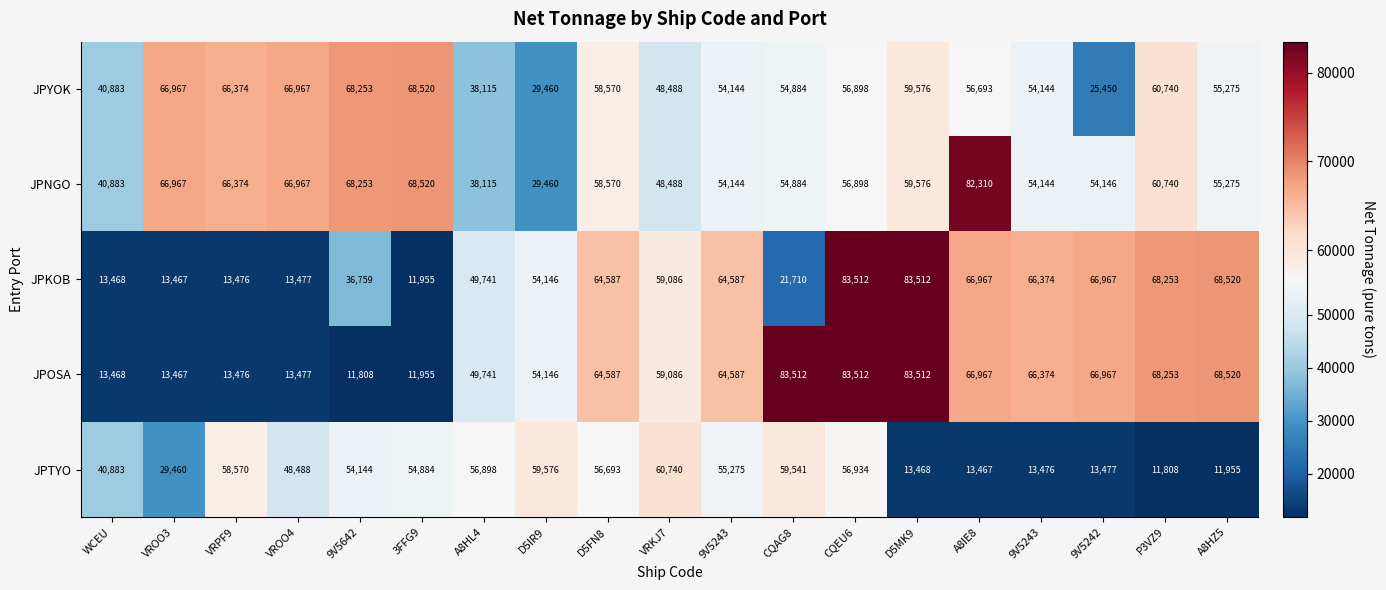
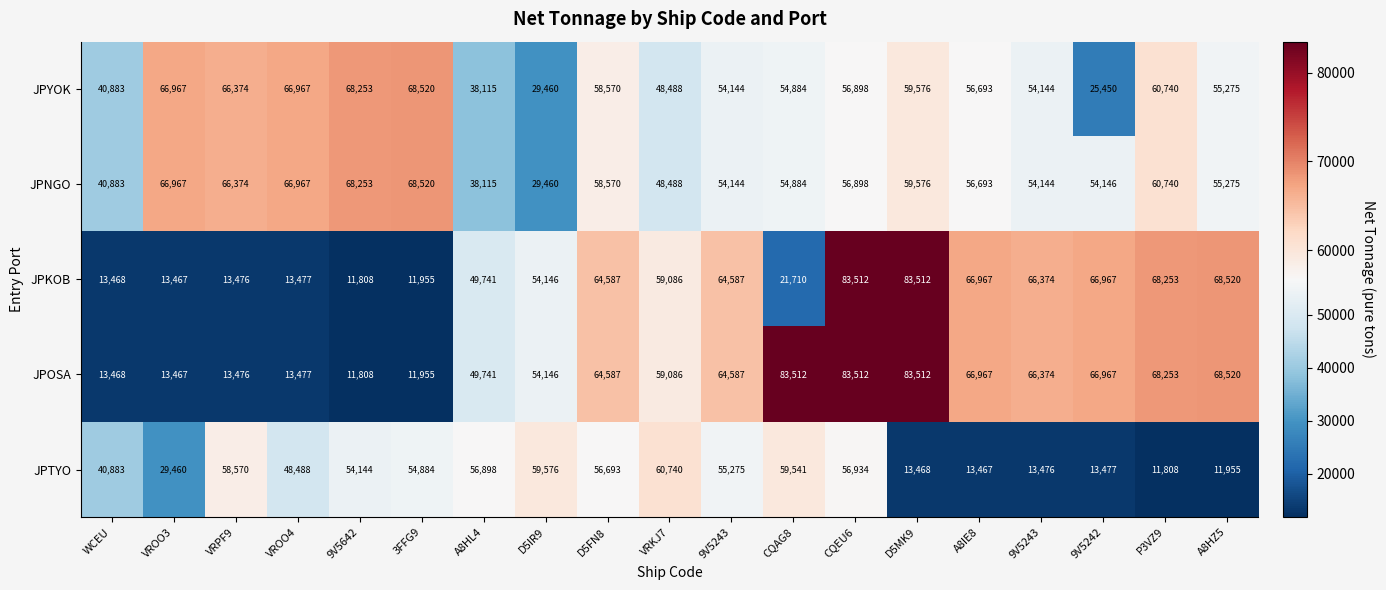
  {
    "JPYOK": {
      "WCEU": "40,883",
      "VROO3": "66,967",
      "VRPF9": "66,374",
      "VROO4": "66,967",
      "9V5642": "68,253",
      "3FFG9": "68,520",
      "A8HL4": "38,115",
      "D5IR9": "29,460",
      "D5FN8": "58,570",
      "VRKJ7": "48,488",
      "CQAG8": "54,884",
      "CQEU6": "56,898",
      "D5MK9": "59,576",
      "A8IE8": "56,693",
      "9V5242": "25,450",
      "P3VZ9": "60,740",
      "A8HZ5": "55,275"
    },
    "JPNGO": {
      "WCEU": "40,883",
      "VROO3": "66,967",
      "VRPF9": "66,374",
      "VROO4": "66,967",
      "9V5642": "68,253",
      "3FFG9": "68,520",
      "A8HL4": "38,115",
      "D5IR9": "29,460",
      "D5FN8": "58,570",
      "VRKJ7": "48,488",
      "CQAG8": "54,884",
      "CQEU6": "56,898",
      "D5MK9": "59,576",
-     "A8IE8": "82,310",
+     "A8IE8": "56,693",
      "9V5242": "54,146",
      "P3VZ9": "60,740",
      "A8HZ5": "55,275"
    },
    "JPKOB": {
      "WCEU": "13,468",
      "VROO3": "13,467",
      "VRPF9": "13,476",
      "VROO4": "13,477",
-     "9V5642": "36,759",
+     "9V5642": "11,808",
      "3FFG9": "11,955",
      "A8HL4": "49,741",
      "D5IR9": "54,146",
      "D5FN8": "64,587",
      "VRKJ7": "59,086",
      "CQAG8": "21,710",
      "CQEU6": "83,512",
      "D5MK9": "83,512",
      "A8IE8": "66,967",
      "9V5242": "66,967",
      "P3VZ9": "68,253",
      "A8HZ5": "68,520"
    },
    "JPOSA": {
      "WCEU": "13,468",
      "VROO3": "13,467",
      "VRPF9": "13,476",
      "VROO4": "13,477",
      "9V5642": "11,808",
      "3FFG9": "11,955",
      "A8HL4": "49,741",
      "D5IR9": "54,146",
      "D5FN8": "64,587",
      "VRKJ7": "59,086",
      "CQAG8": "83,512",
      "CQEU6": "83,512",
      "D5MK9": "83,512",
      "A8IE8": "66,967",
      "9V5242": "66,967",
      "P3VZ9": "68,253",
      "A8HZ5": "68,520"
    },
    "JPTYO": {
      "WCEU": "40,883",
      "VROO3": "29,460",
      "VRPF9": "58,570",
      "VROO4": "48,488",
      "9V5642": "54,144",
      "3FFG9": "54,884",
      "A8HL4": "56,898",
      "D5IR9": "59,576",
      "D5FN8": "56,693",
      "VRKJ7": "60,740",
      "CQAG8": "59,541",
      "CQEU6": "56,934",
      "D5MK9": "13,468",
      "A8IE8": "13,467",
      "9V5242": "13,477",
      "P3VZ9": "11,808",
      "A8HZ5": "11,955"
    }
  }
